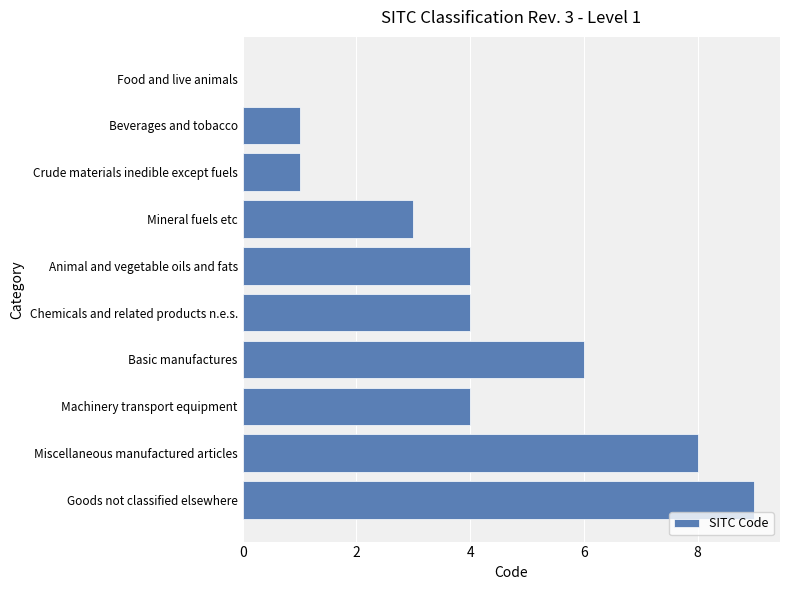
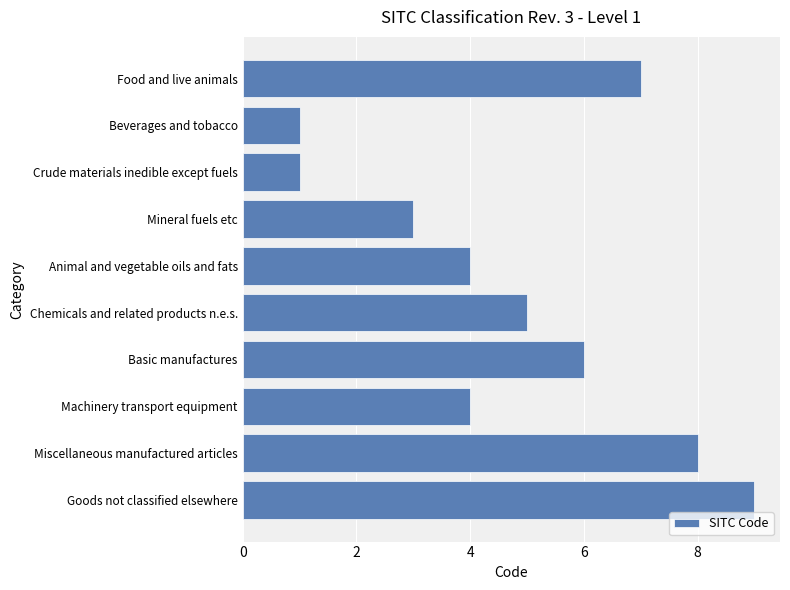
  {
-   "Food and live animals": 0,
+   "Food and live animals": 7,
    "Beverages and tobacco": 1,
    "Crude materials inedible except fuels": 1,
    "Mineral fuels etc": 3,
    "Animal and vegetable oils and fats": 4,
-   "Chemicals and related products n.e.s.": 4,
+   "Chemicals and related products n.e.s.": 5,
    "Basic manufactures": 6,
    "Machinery transport equipment": 4,
    "Miscellaneous manufactured articles": 8,
    "Goods not classified elsewhere": 9
  }
